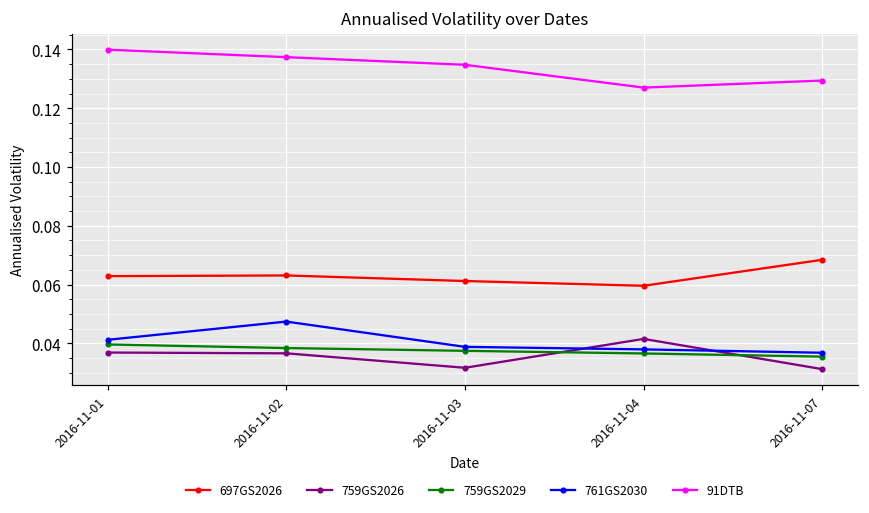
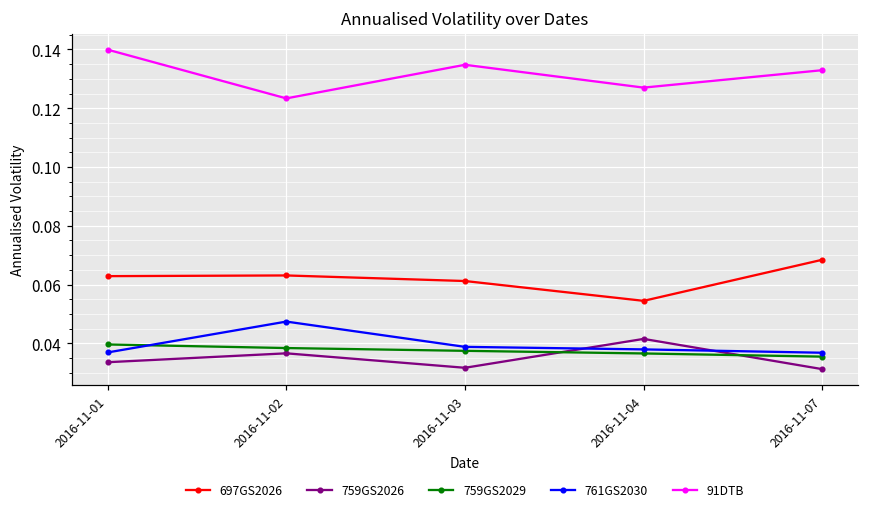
  {
    "697GS2026": {
      "2016-11-01": 0.063,
      "2016-11-02": 0.063,
      "2016-11-03": 0.061,
-     "2016-11-04": 0.060,
+     "2016-11-04": 0.054,
      "2016-11-07": 0.068
    },
    "759GS2026": {
-     "2016-11-01": 0.037,
+     "2016-11-01": 0.034,
      "2016-11-02": 0.037,
      "2016-11-03": 0.032,
      "2016-11-04": 0.041,
      "2016-11-07": 0.031
    },
    "759GS2029": {
      "2016-11-01": 0.040,
      "2016-11-02": 0.038,
      "2016-11-03": 0.037,
      "2016-11-04": 0.037,
      "2016-11-07": 0.035
    },
    "761GS2030": {
-     "2016-11-01": 0.041,
+     "2016-11-01": 0.037,
      "2016-11-02": 0.047,
      "2016-11-03": 0.039,
      "2016-11-04": 0.038,
      "2016-11-07": 0.037
    },
    "91DTB": {
      "2016-11-01": 0.140,
-     "2016-11-02": 0.137,
+     "2016-11-02": 0.123,
      "2016-11-03": 0.135,
      "2016-11-04": 0.127,
-     "2016-11-07": 0.129
+     "2016-11-07": 0.133
    }
  }
